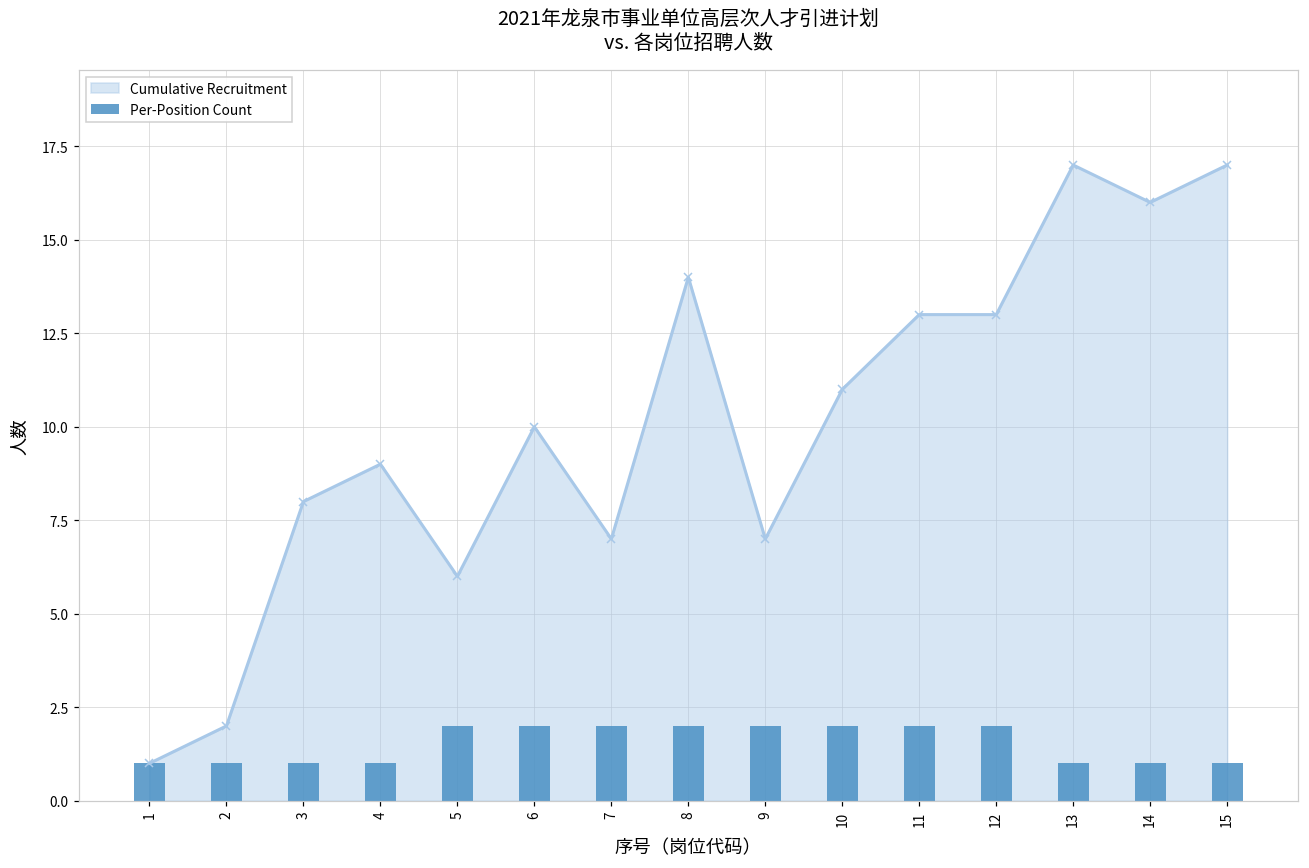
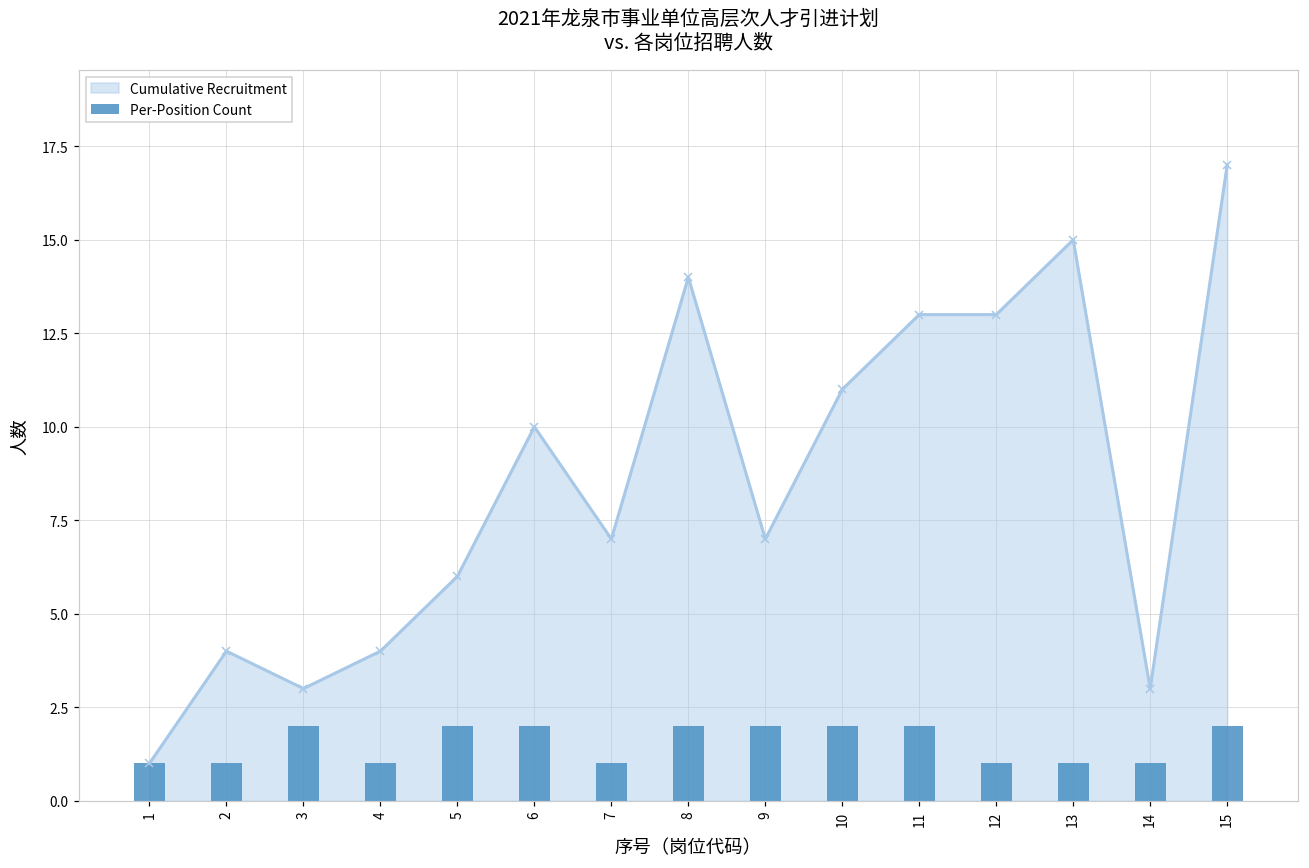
  {
    "Cumulative Recruitment": {
      "1": 1,
-     "2": 2,
-     "3": 8,
-     "4": 9,
+     "2": 4,
+     "3": 3,
+     "4": 4,
      "5": 6,
      "6": 10,
      "7": 7,
      "8": 14,
      "9": 7,
      "10": 11,
      "11": 13,
      "12": 13,
-     "13": 17,
-     "14": 16,
+     "13": 15,
+     "14": 3,
      "15": 17
    },
    "Per-Position Count": {
      "1": 1,
      "2": 1,
-     "3": 1,
+     "3": 2,
      "4": 1,
      "5": 2,
      "6": 2,
-     "7": 2,
+     "7": 1,
      "8": 2,
      "9": 2,
      "10": 2,
      "11": 2,
-     "12": 2,
+     "12": 1,
      "13": 1,
      "14": 1,
-     "15": 1
+     "15": 2
    }
  }
